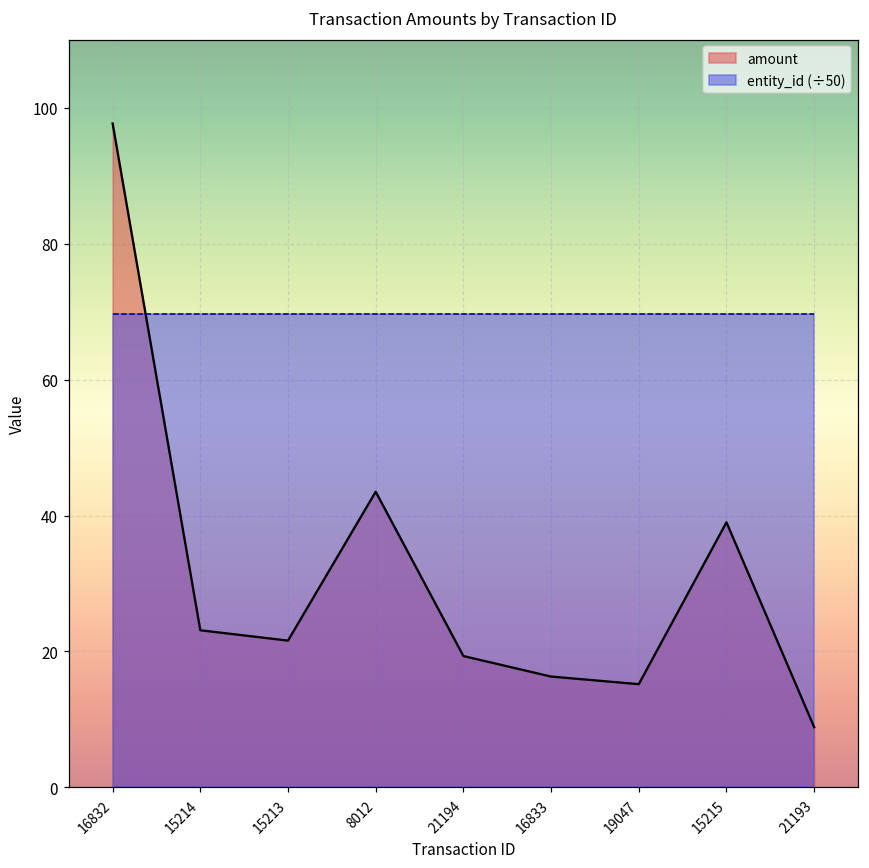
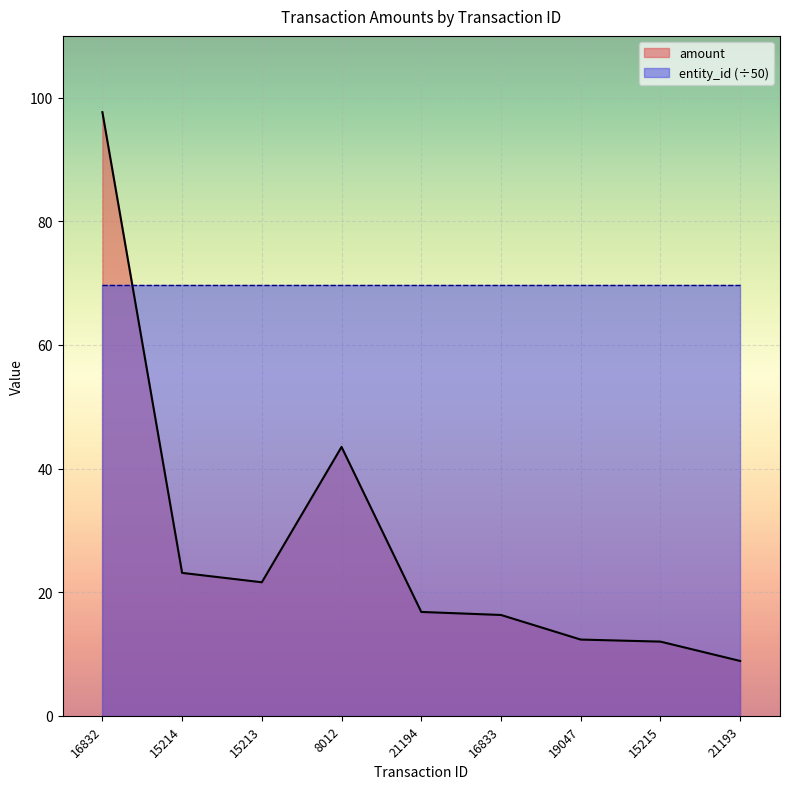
  {
    "amount": {
      "16832": 98,
      "15214": 23,
      "15213": 22,
      "8012": 44,
-     "21194": 19,
+     "21194": 17,
      "16833": 16,
-     "19047": 15,
-     "15215": 39,
+     "19047": 12,
+     "15215": 12,
      "21193": 9
    },
    "entity_id (÷50)": {
      "16832": 70,
      "15214": 70,
      "15213": 70,
      "8012": 70,
      "21194": 70,
      "16833": 70,
      "19047": 70,
      "15215": 70,
      "21193": 70
    }
  }
